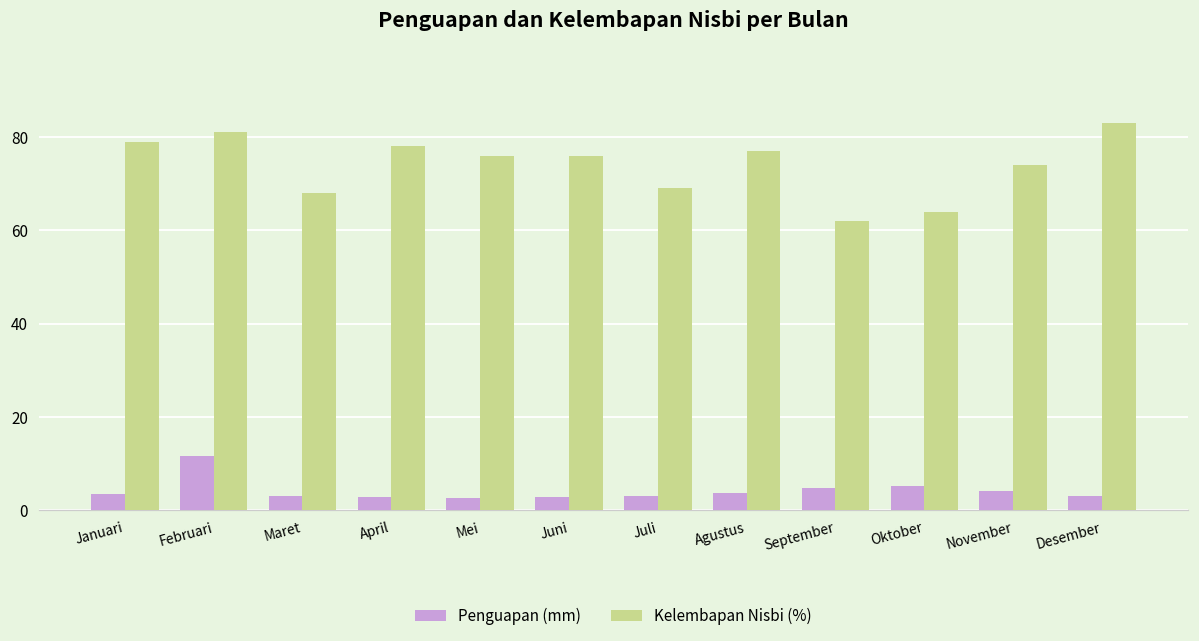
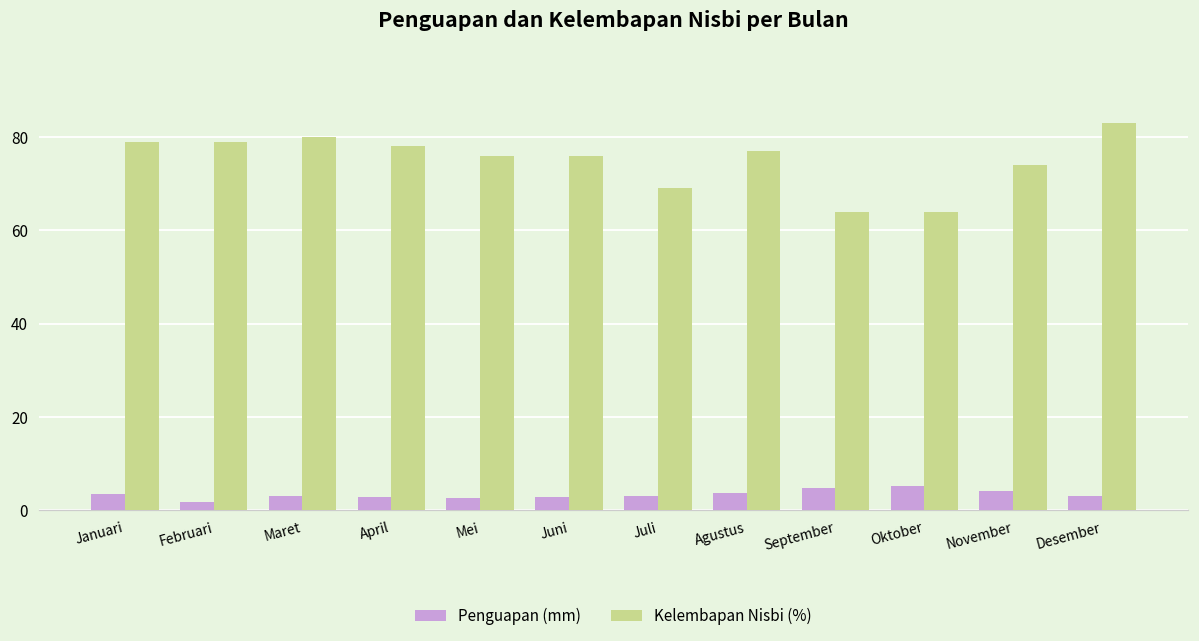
  {
    "Penguapan (mm)": {
      "Januari": 3,
-     "Februari": 12,
+     "Februari": 2,
      "Maret": 3,
      "April": 3,
      "Mei": 3,
      "Juni": 3,
      "Juli": 3,
      "Agustus": 4,
      "September": 5,
      "Oktober": 5,
      "November": 4,
      "Desember": 3
    },
    "Kelembapan Nisbi (%)": {
      "Januari": 79,
-     "Februari": 81,
-     "Maret": 68,
+     "Februari": 79,
+     "Maret": 80,
      "April": 78,
      "Mei": 76,
      "Juni": 76,
      "Juli": 69,
      "Agustus": 77,
-     "September": 62,
+     "September": 64,
      "Oktober": 64,
      "November": 74,
      "Desember": 83
    }
  }
